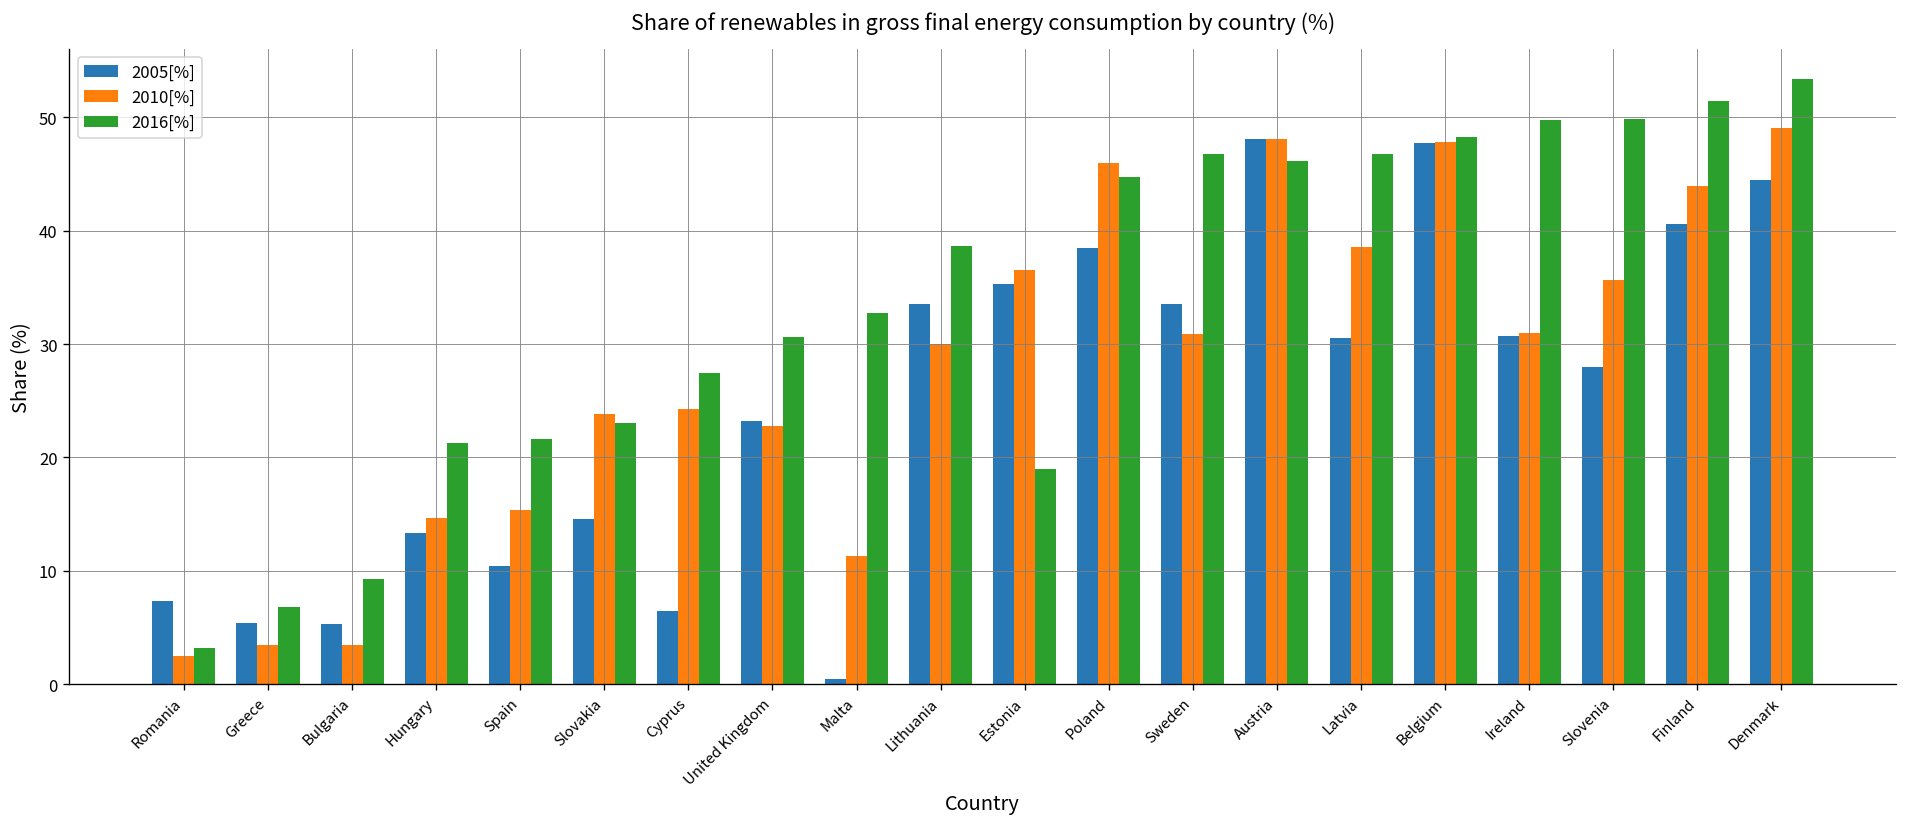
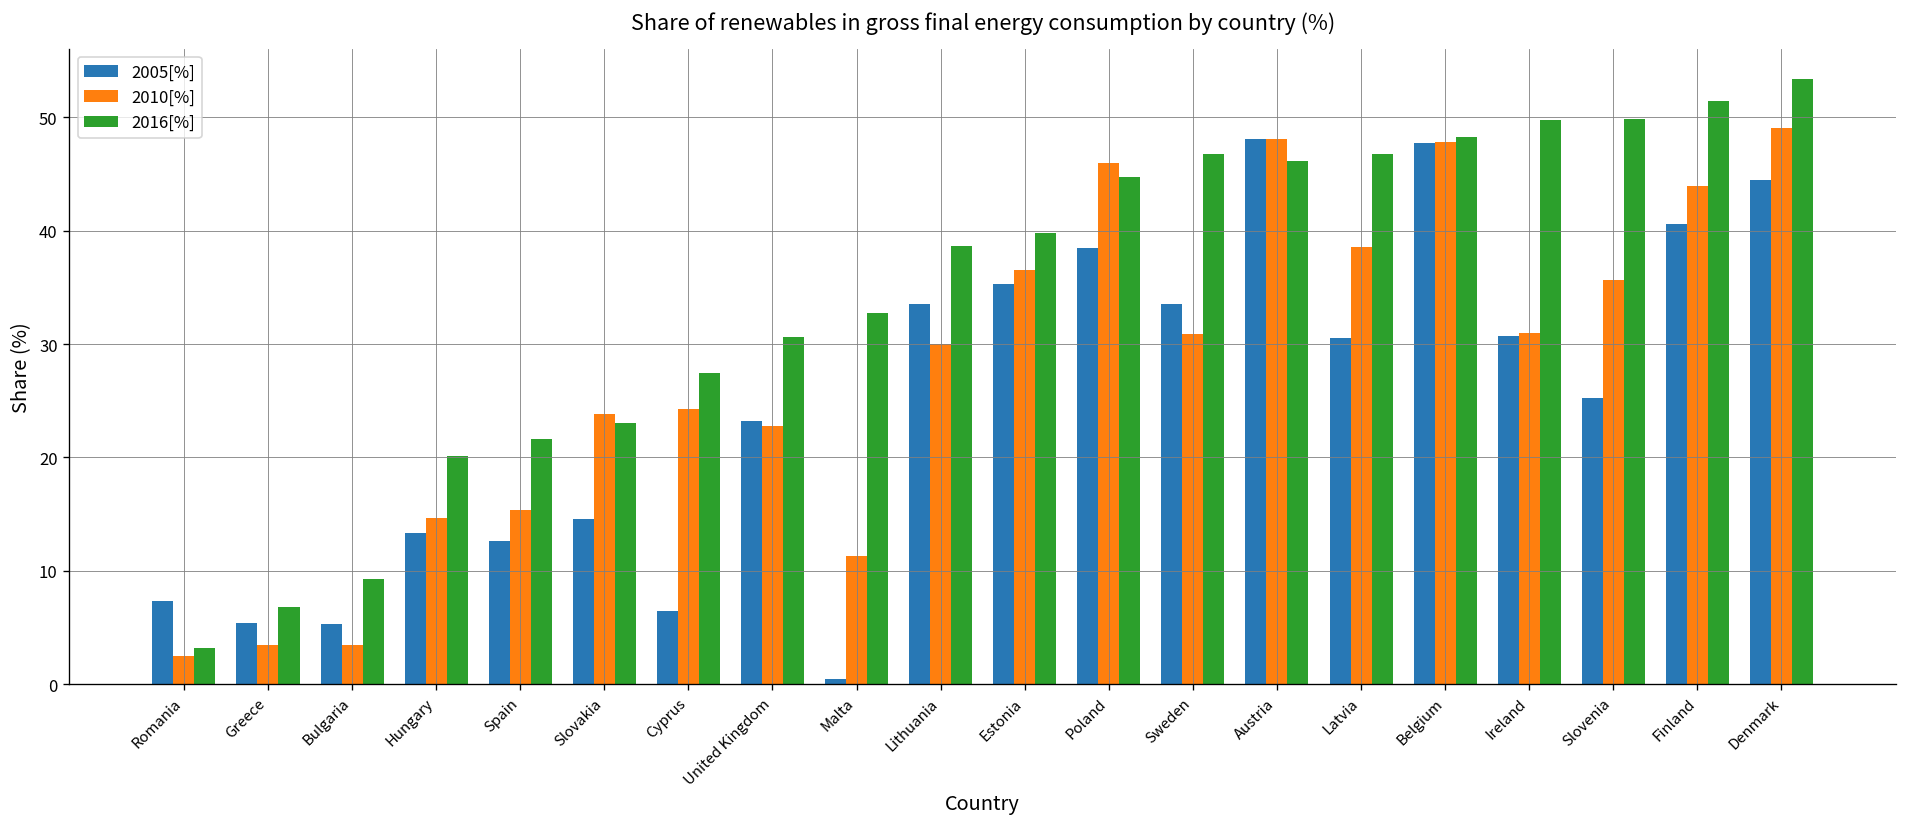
  {
    "2005[%]": {
      "Romania": 7,
      "Greece": 5,
      "Bulgaria": 5,
      "Hungary": 13,
-     "Spain": 10,
+     "Spain": 13,
      "Slovakia": 15,
      "Cyprus": 6,
      "United Kingdom": 23,
      "Malta": 0,
      "Lithuania": 34,
      "Estonia": 35,
      "Poland": 39,
      "Sweden": 34,
      "Austria": 48,
      "Latvia": 30,
      "Belgium": 48,
      "Ireland": 31,
-     "Slovenia": 28,
+     "Slovenia": 25,
      "Finland": 41,
      "Denmark": 44
    },
    "2010[%]": {
      "Romania": 3,
      "Greece": 3,
      "Bulgaria": 3,
      "Hungary": 15,
      "Spain": 15,
      "Slovakia": 24,
      "Cyprus": 24,
      "United Kingdom": 23,
      "Malta": 11,
      "Lithuania": 30,
      "Estonia": 37,
      "Poland": 46,
      "Sweden": 31,
      "Austria": 48,
      "Latvia": 39,
      "Belgium": 48,
      "Ireland": 31,
      "Slovenia": 36,
      "Finland": 44,
      "Denmark": 49
    },
    "2016[%]": {
      "Romania": 3,
      "Greece": 7,
      "Bulgaria": 9,
-     "Hungary": 21,
+     "Hungary": 20,
      "Spain": 22,
      "Slovakia": 23,
      "Cyprus": 27,
      "United Kingdom": 31,
      "Malta": 33,
      "Lithuania": 39,
-     "Estonia": 19,
+     "Estonia": 40,
      "Poland": 45,
      "Sweden": 47,
      "Austria": 46,
      "Latvia": 47,
      "Belgium": 48,
      "Ireland": 50,
      "Slovenia": 50,
      "Finland": 51,
      "Denmark": 53
    }
  }
